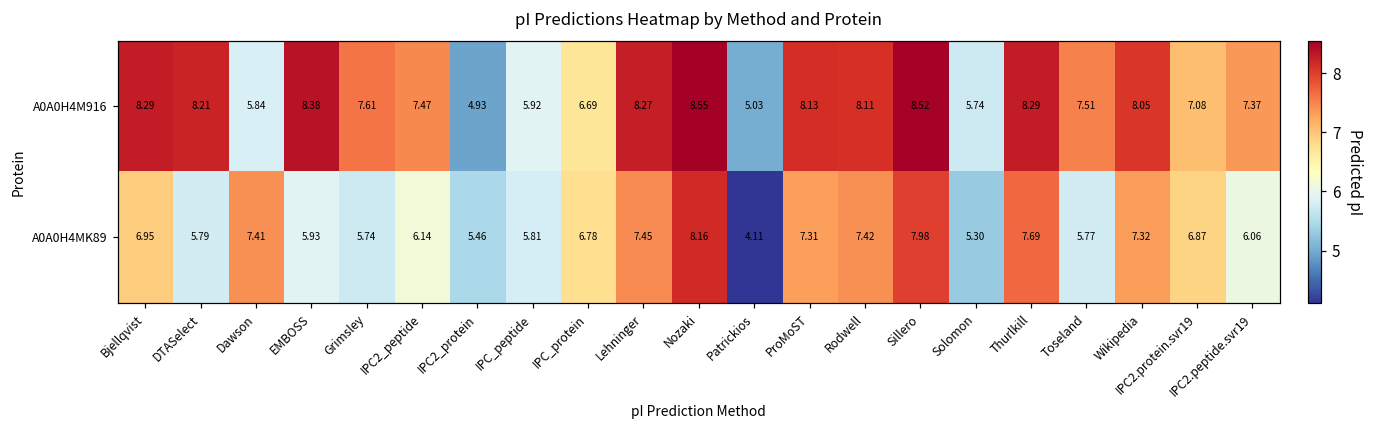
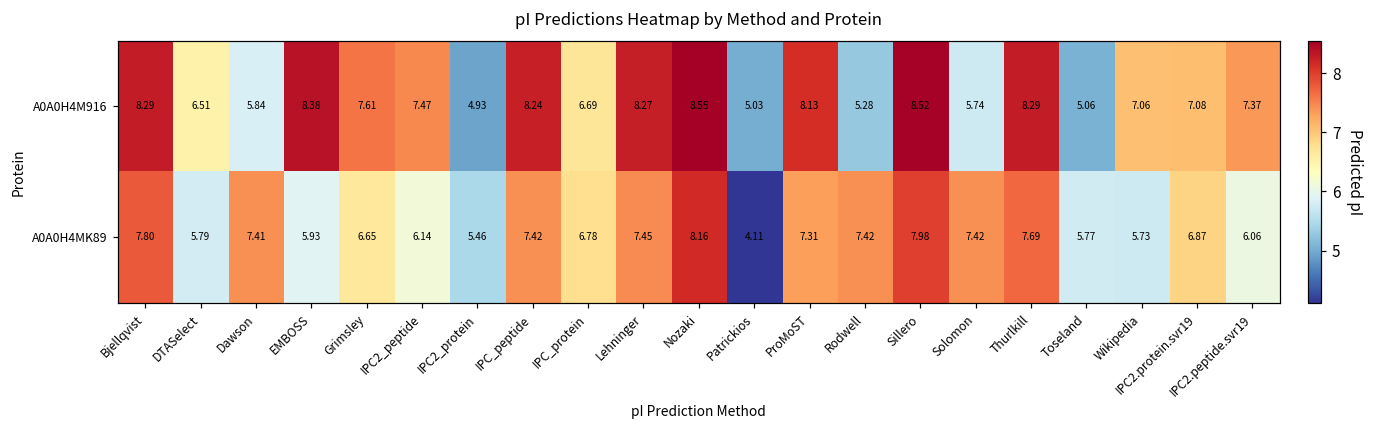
  {
    "A0A0H4M916": {
      "Bjellqvist": 8.29,
-     "DTASelect": 8.21,
+     "DTASelect": 6.51,
      "Dawson": 5.84,
      "EMBOSS": 8.38,
      "Grimsley": 7.61,
      "IPC2_peptide": 7.47,
      "IPC2_protein": 4.93,
-     "IPC_peptide": 5.92,
+     "IPC_peptide": 8.24,
      "IPC_protein": 6.69,
      "Lehninger": 8.27,
      "Nozaki": 8.55,
      "Patrickios": 5.03,
      "ProMoST": 8.13,
-     "Rodwell": 8.11,
+     "Rodwell": 5.28,
      "Sillero": 8.52,
      "Solomon": 5.74,
      "Thurlkill": 8.29,
-     "Toseland": 7.51,
-     "Wikipedia": 8.05,
+     "Toseland": 5.06,
+     "Wikipedia": 7.06,
      "IPC2.protein.svr19": 7.08,
      "IPC2.peptide.svr19": 7.37
    },
    "A0A0H4MK89": {
-     "Bjellqvist": 6.95,
+     "Bjellqvist": 7.80,
      "DTASelect": 5.79,
      "Dawson": 7.41,
      "EMBOSS": 5.93,
-     "Grimsley": 5.74,
+     "Grimsley": 6.65,
      "IPC2_peptide": 6.14,
      "IPC2_protein": 5.46,
-     "IPC_peptide": 5.81,
+     "IPC_peptide": 7.42,
      "IPC_protein": 6.78,
      "Lehninger": 7.45,
      "Nozaki": 8.16,
      "Patrickios": 4.11,
      "ProMoST": 7.31,
      "Rodwell": 7.42,
      "Sillero": 7.98,
-     "Solomon": 5.30,
+     "Solomon": 7.42,
      "Thurlkill": 7.69,
      "Toseland": 5.77,
-     "Wikipedia": 7.32,
+     "Wikipedia": 5.73,
      "IPC2.protein.svr19": 6.87,
      "IPC2.peptide.svr19": 6.06
    }
  }
